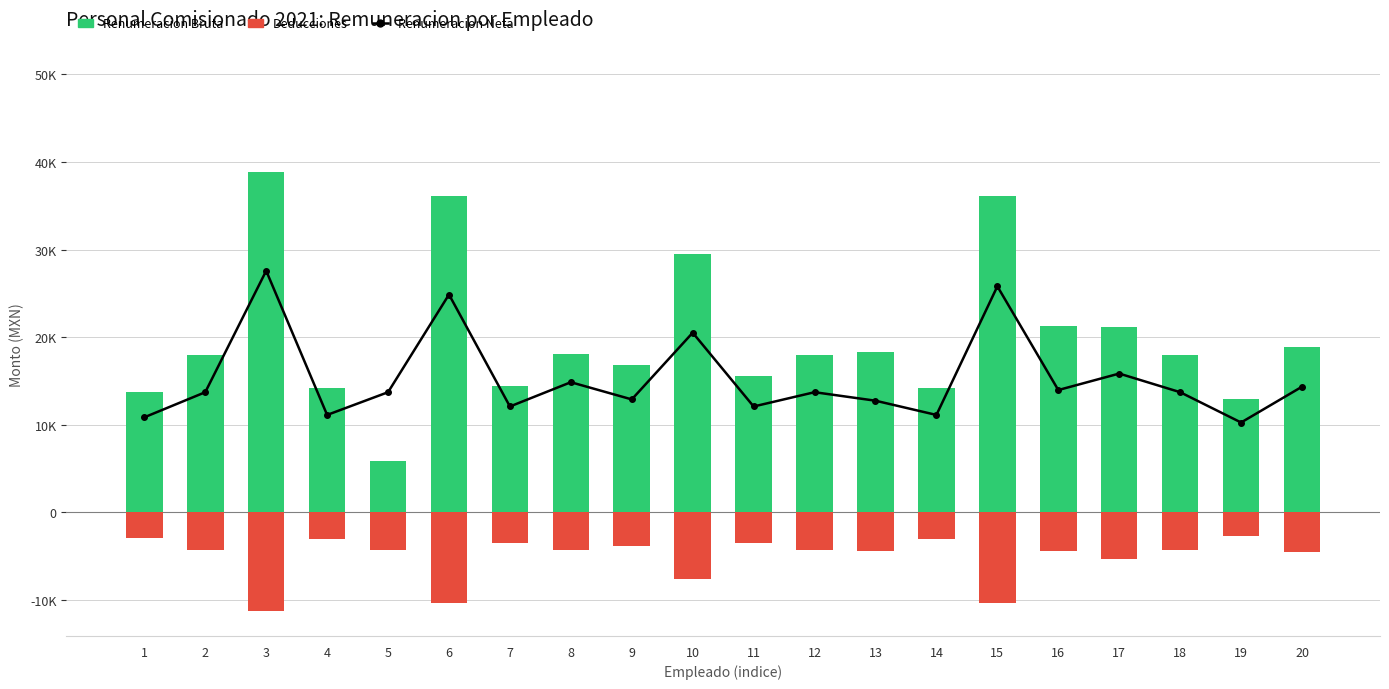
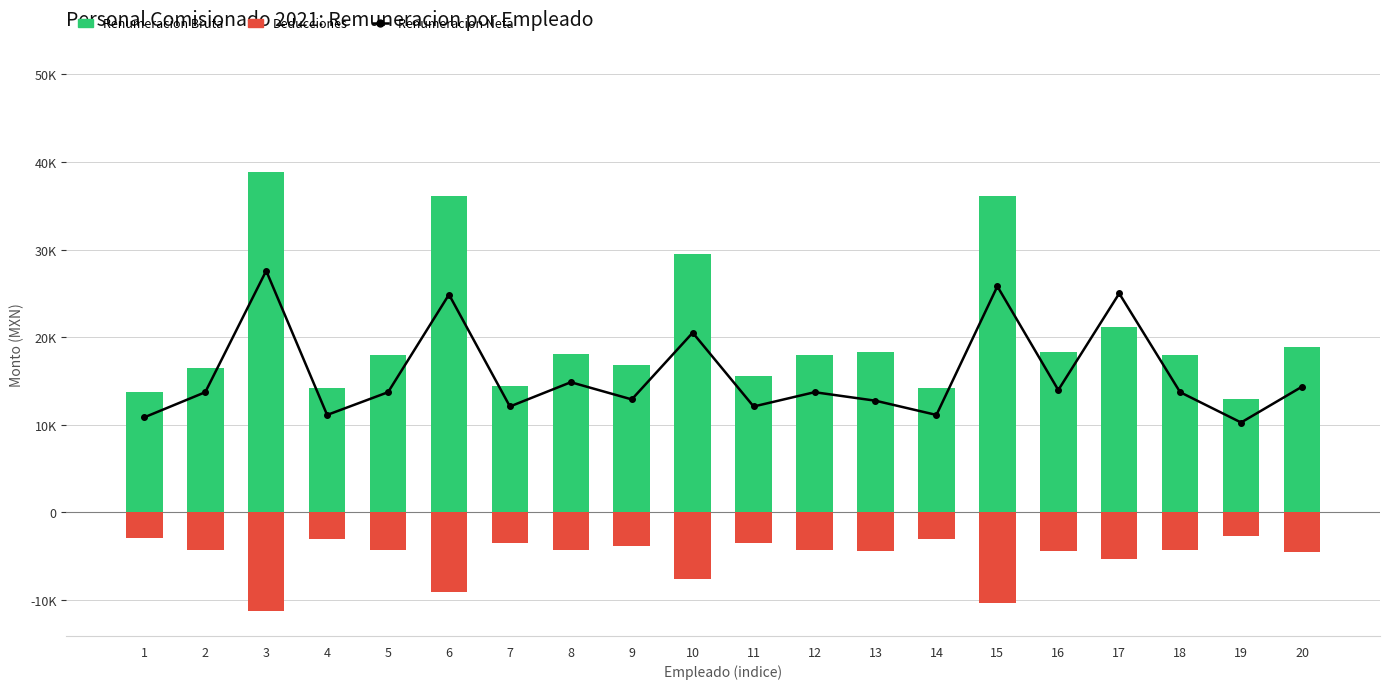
  {
    "Renumeracion Neta": {
      "1": 11000,
      "2": 14000,
      "3": 28000,
      "4": 11000,
      "5": 14000,
      "6": 25000,
      "7": 12000,
      "8": 15000,
      "9": 13000,
      "10": 21000,
      "11": 12000,
      "12": 14000,
      "13": 13000,
      "14": 11000,
      "15": 26000,
      "16": 14000,
-     "17": 16000,
+     "17": 25000,
      "18": 14000,
      "19": 10000,
      "20": 14000
    },
    "Renumeracion Bruta": {
      "1": 14000,
-     "2": 18000,
+     "2": 17000,
      "3": 39000,
      "4": 14000,
-     "5": 6000,
+     "5": 18000,
      "6": 36000,
      "7": 14000,
      "8": 18000,
      "9": 17000,
      "10": 29000,
      "11": 16000,
      "12": 18000,
      "13": 18000,
      "14": 14000,
      "15": 36000,
-     "16": 21000,
+     "16": 18000,
      "17": 21000,
      "18": 18000,
      "19": 13000,
      "20": 19000
    },
    "Deducciones": {
      "1": -3000,
      "2": -4000,
      "3": -11000,
      "4": -3000,
      "5": -4000,
-     "6": -10000,
+     "6": -9000,
      "7": -3000,
      "8": -4000,
      "9": -4000,
      "10": -8000,
      "11": -3000,
      "12": -4000,
      "13": -4000,
      "14": -3000,
      "15": -10000,
      "16": -4000,
      "17": -5000,
      "18": -4000,
      "19": -3000,
      "20": -5000
    }
  }
